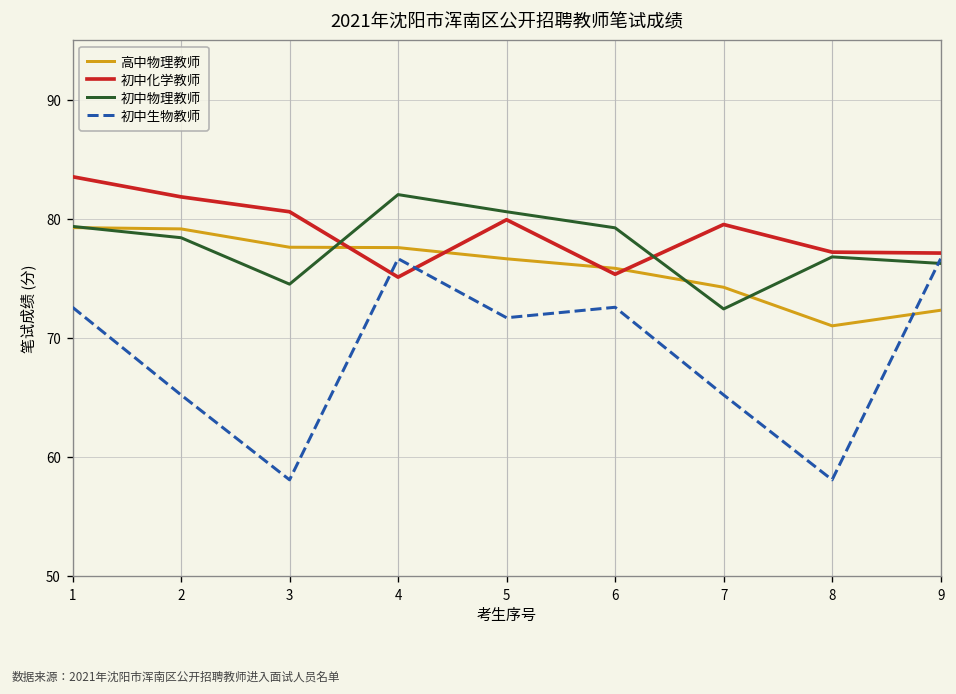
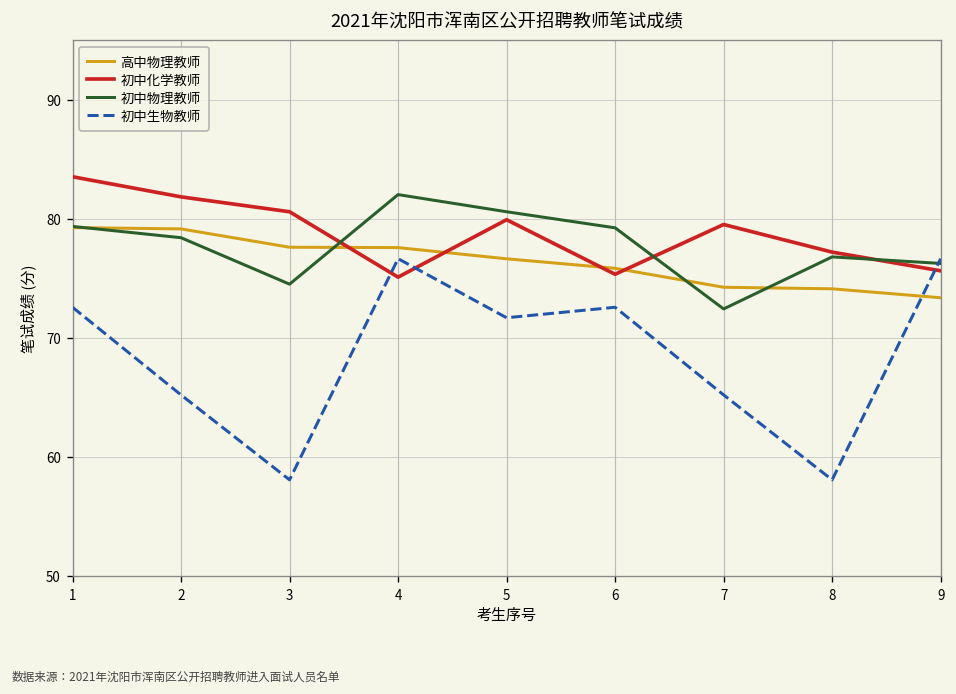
  {
    "高中物理教师": {
      "2": 79,
      "3": 78,
      "4": 78,
      "5": 77,
      "6": 76,
      "7": 74,
-     "8": 71,
-     "9": 72
+     "8": 74,
+     "9": 73
    },
    "初中化学教师": {
      "1": 84,
      "2": 82,
      "3": 81,
      "4": 75,
      "5": 80,
      "6": 75,
      "7": 80,
      "8": 77,
-     "9": 77
+     "9": 76
    },
    "初中物理教师": {
      "2": 78,
      "3": 75,
      "4": 82,
      "5": 81,
      "6": 79,
      "7": 72,
      "8": 77,
      "9": 76
    },
    "初中生物教师": {
      "1": 73,
      "2": 65,
      "3": 58,
      "4": 77,
      "5": 72,
      "6": 73,
      "7": 65,
      "8": 58,
      "9": 77
    }
  }
